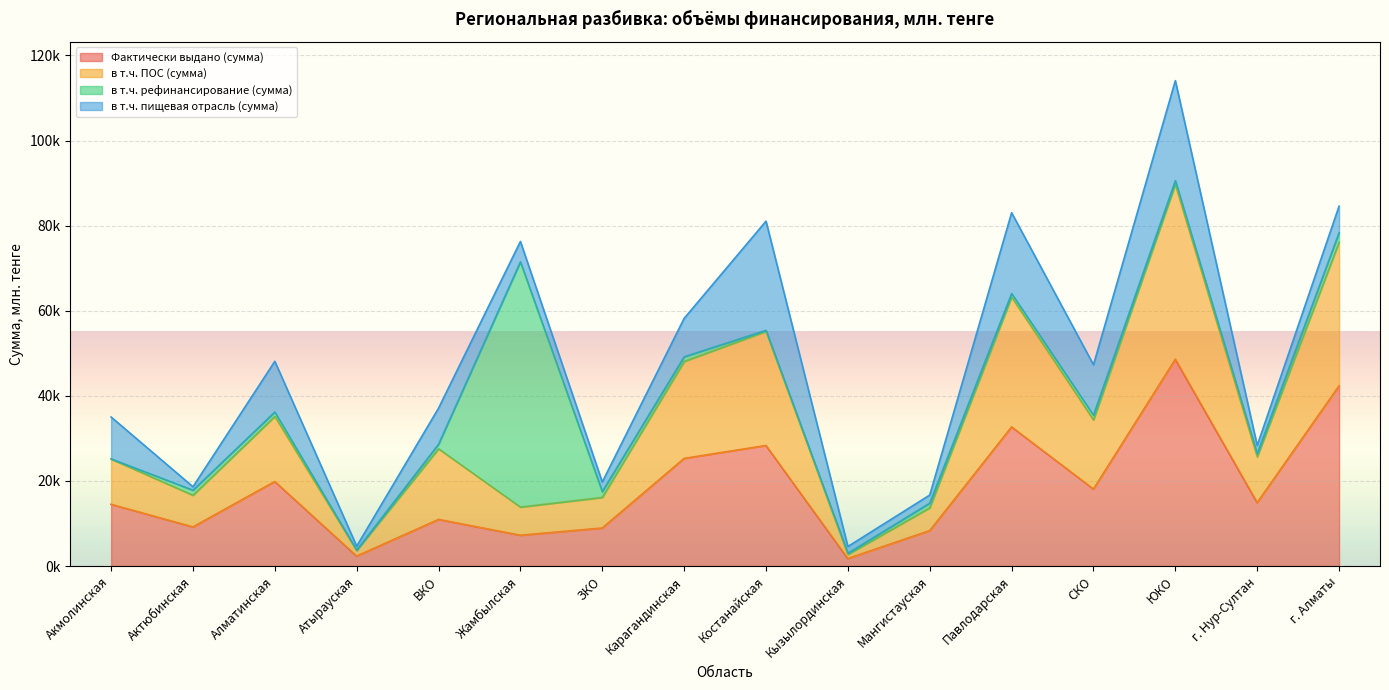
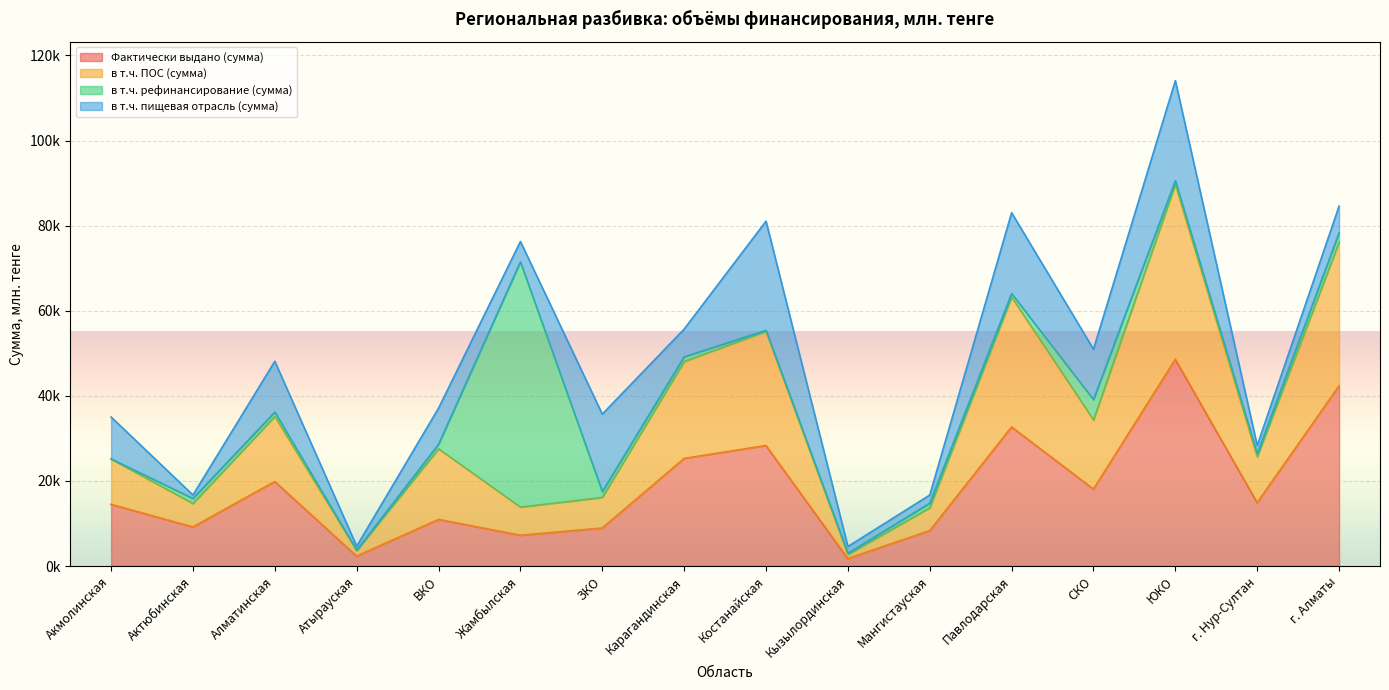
  {
    "Фактически выдано (сумма)": {
      "Акмолинская": 15000,
      "Актюбинская": 9000,
      "Алматинская": 20000,
      "Атырауская": 2000,
      "ВКО": 11000,
      "Жамбылская": 7000,
      "ЗКО": 9000,
      "Карагандинская": 25000,
      "Костанайская": 28000,
      "Кызылординская": 2000,
      "Мангистауская": 8000,
      "Павлодарская": 33000,
      "СКО": 18000,
      "ЮКО": 49000,
      "г. Нур-Султан": 15000,
      "г. Алматы": 42000
    },
    "в т.ч. ПОС (сумма)": {
-     "Актюбинская": 7000,
+     "Актюбинская": 6000,
      "Алматинская": 15000,
      "ВКО": 17000,
      "Жамбылская": 7000,
      "ЗКО": 7000,
      "Карагандинская": 23000,
      "Мангистауская": 5000,
      "Павлодарская": 31000,
      "СКО": 16000,
      "ЮКО": 41000,
      "г. Нур-Султан": 11000,
      "г. Алматы": 34000
    },
    "в т.ч. рефинансирование (сумма)": {
      "Актюбинская": 1000,
      "Алматинская": 1000,
      "ВКО": 1000,
      "Жамбылская": 58000,
      "ЗКО": 1000,
      "Карагандинская": 1000,
      "Мангистауская": 1000,
      "Павлодарская": 1000,
-     "СКО": 1000,
+     "СКО": 5000,
      "ЮКО": 1000,
      "г. Нур-Султан": 1000,
      "г. Алматы": 2000
    },
    "в т.ч. пищевая отрасль (сумма)": {
      "Акмолинская": 10000,
      "Актюбинская": 1000,
      "Алматинская": 12000,
      "Атырауская": 1000,
      "ВКО": 8000,
      "Жамбылская": 5000,
-     "ЗКО": 2000,
-     "Карагандинская": 9000,
+     "ЗКО": 18000,
+     "Карагандинская": 7000,
      "Костанайская": 26000,
      "Кызылординская": 2000,
      "Мангистауская": 2000,
      "Павлодарская": 19000,
      "СКО": 12000,
      "ЮКО": 24000,
      "г. Нур-Султан": 2000,
      "г. Алматы": 6000
    }
  }
